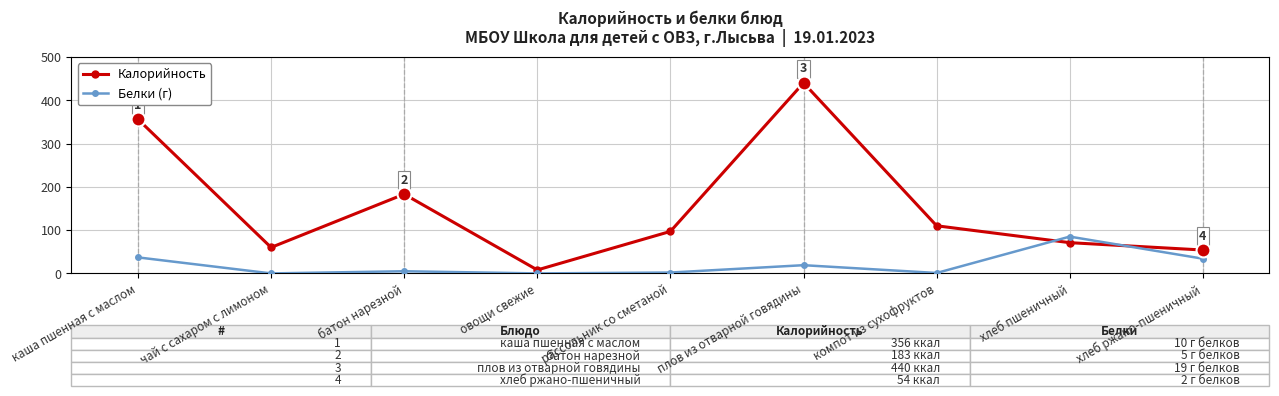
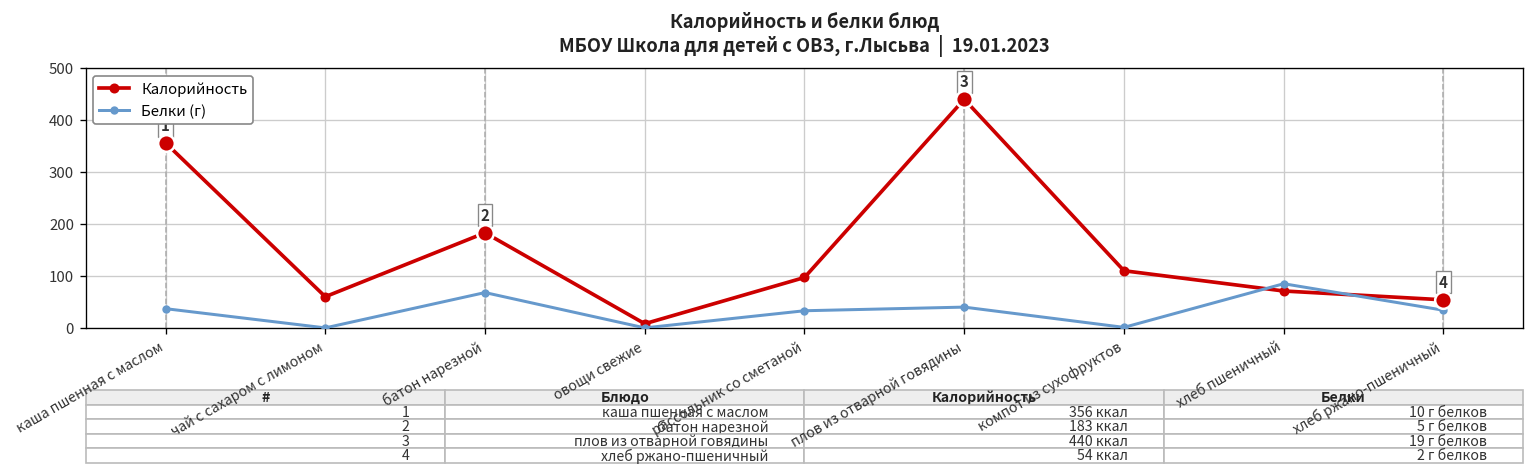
  {
    "Белки (г)": {
      "каша пшенная с маслом": 40,
      "чай с сахаром с лимоном": 0,
-     "батон нарезной": 10,
+     "батон нарезной": 70,
      "овощи свежие": 0,
-     "рассольник со сметаной": 0,
-     "плов из отварной говядины": 20,
+     "рассольник со сметаной": 30,
+     "плов из отварной говядины": 40,
      "компот из сухофруктов": 0,
      "хлеб пшеничный": 90,
      "хлеб ржано-пшеничный": 30
    }
  }
